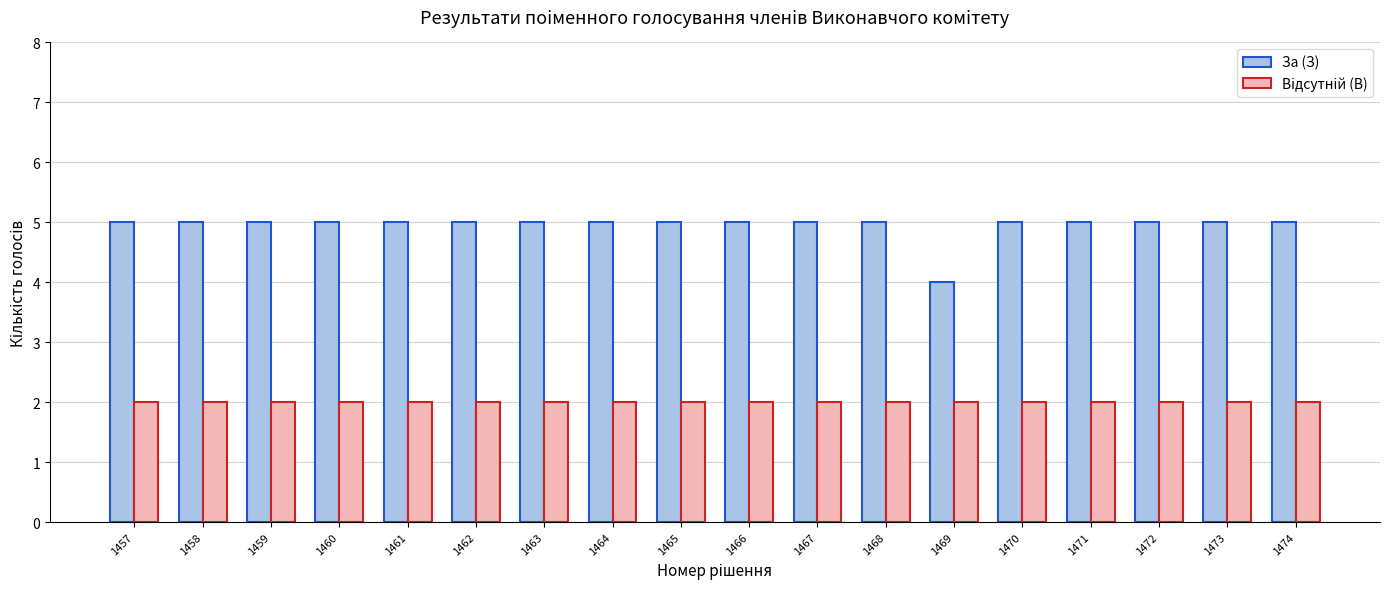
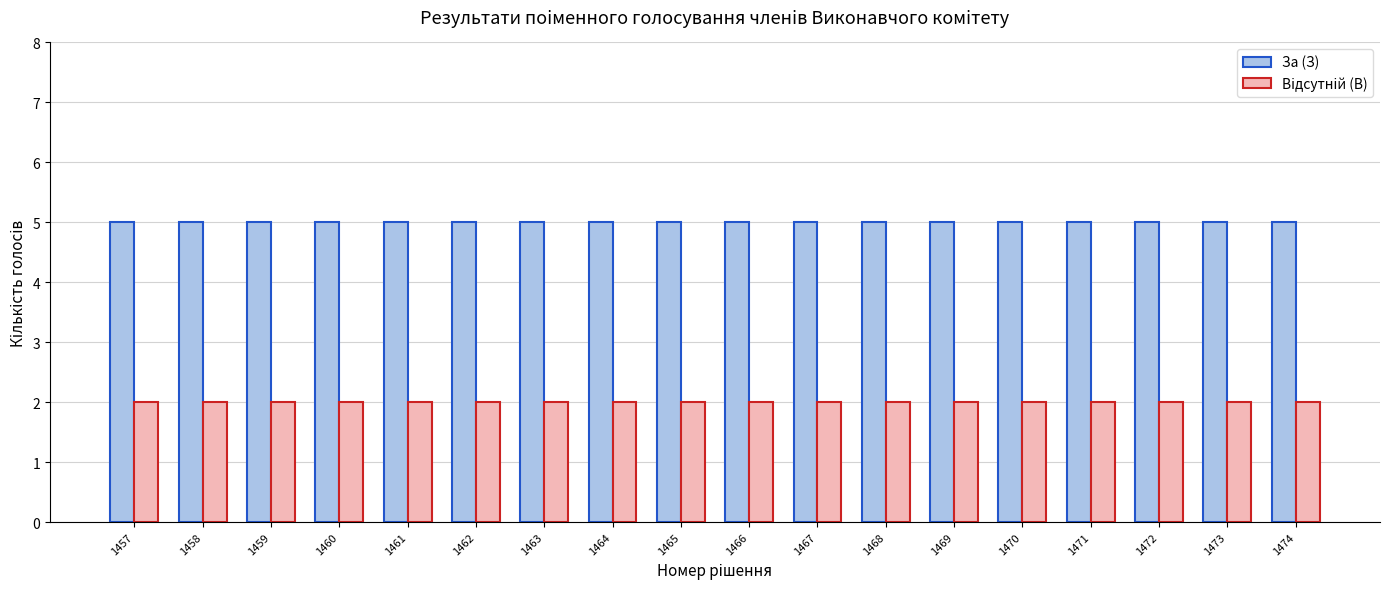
  {
    "За (З)": {
      "1457": 5,
      "1458": 5,
      "1459": 5,
      "1460": 5,
      "1461": 5,
      "1462": 5,
      "1463": 5,
      "1464": 5,
      "1465": 5,
      "1466": 5,
      "1467": 5,
      "1468": 5,
-     "1469": 4,
+     "1469": 5,
      "1470": 5,
      "1471": 5,
      "1472": 5,
      "1473": 5,
      "1474": 5
    },
    "Відсутній (В)": {
      "1457": 2,
      "1458": 2,
      "1459": 2,
      "1460": 2,
      "1461": 2,
      "1462": 2,
      "1463": 2,
      "1464": 2,
      "1465": 2,
      "1466": 2,
      "1467": 2,
      "1468": 2,
      "1469": 2,
      "1470": 2,
      "1471": 2,
      "1472": 2,
      "1473": 2,
      "1474": 2
    }
  }
